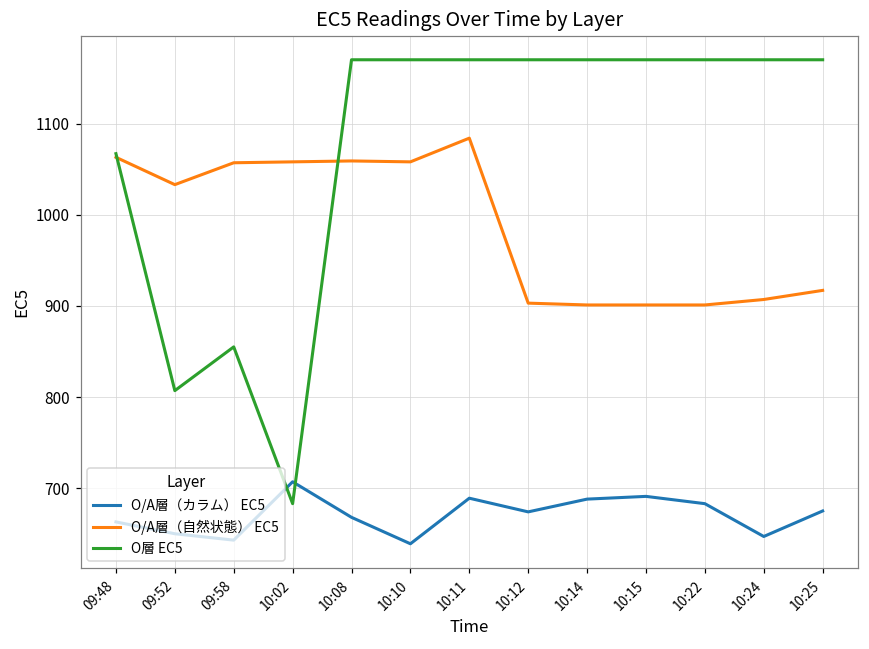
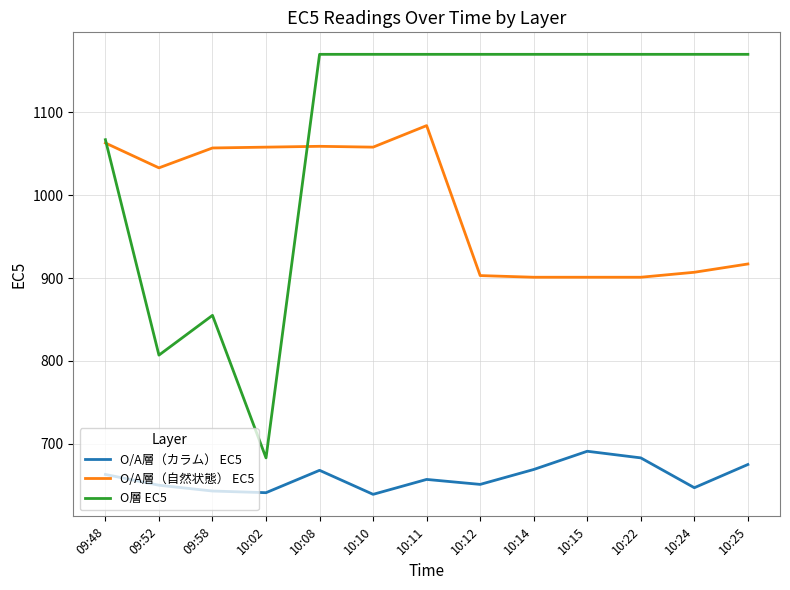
  {
    "O/A層（カラム） EC5": {
-     "10:02": 710,
+     "10:02": 640,
      "10:08": 670,
      "10:10": 640,
-     "10:11": 690,
-     "10:12": 670,
-     "10:14": 690,
+     "10:11": 660,
+     "10:12": 650,
+     "10:14": 670,
      "10:15": 690,
      "10:22": 680,
      "10:24": 650,
      "10:25": 680
    },
    "O/A層（自然状態） EC5": {
      "09:48": 1060,
      "09:52": 1030,
      "09:58": 1060,
      "10:02": 1060,
      "10:08": 1060,
      "10:10": 1060,
      "10:11": 1080,
      "10:12": 900,
      "10:14": 900,
      "10:15": 900,
      "10:22": 900,
      "10:24": 910,
      "10:25": 920
    },
    "O層 EC5": {
      "09:48": 1070,
      "09:52": 810,
      "09:58": 860,
      "10:02": 680,
      "10:08": 1170,
      "10:10": 1170,
      "10:11": 1170,
      "10:12": 1170,
      "10:14": 1170,
      "10:15": 1170,
      "10:22": 1170,
      "10:24": 1170,
      "10:25": 1170
    }
  }
